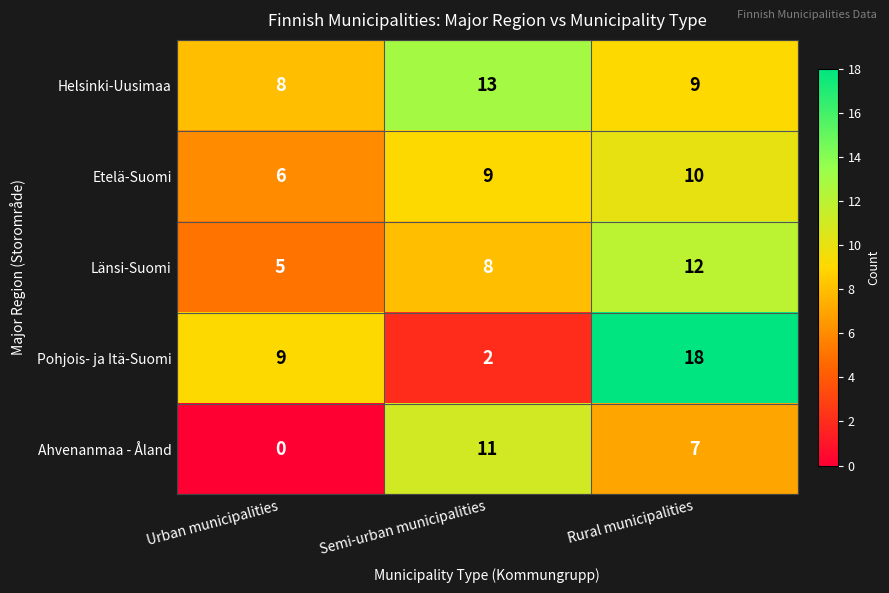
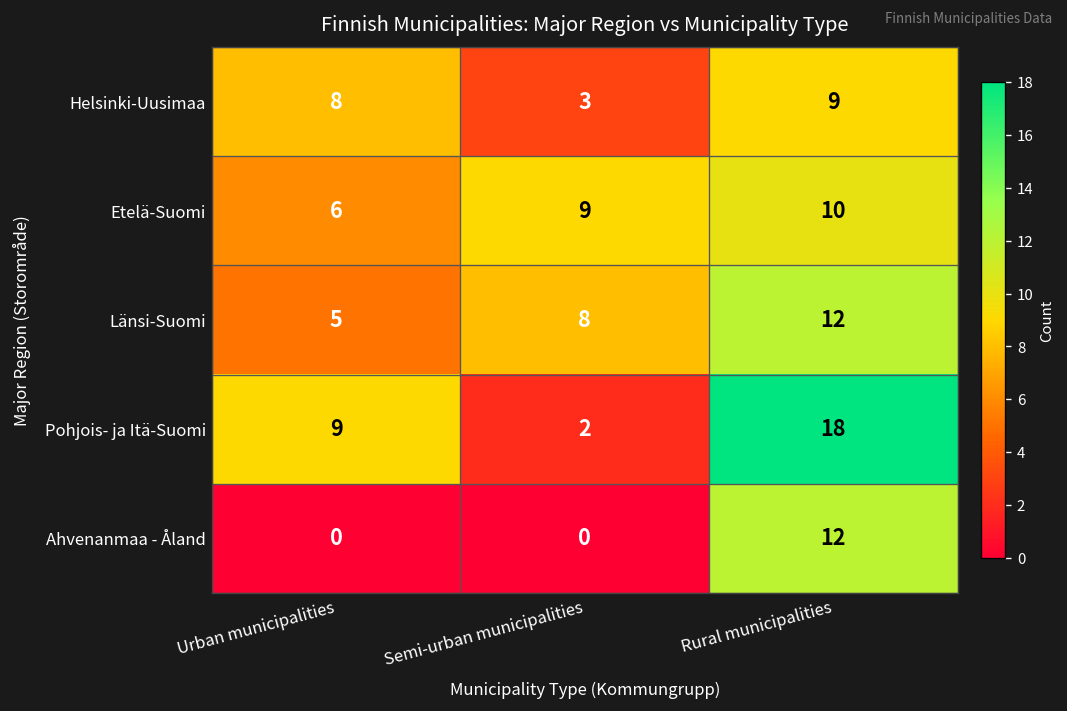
  {
    "Helsinki-Uusimaa": {
      "Urban municipalities": 8,
-     "Semi-urban municipalities": 13,
+     "Semi-urban municipalities": 3,
      "Rural municipalities": 9
    },
    "Etelä-Suomi": {
      "Urban municipalities": 6,
      "Semi-urban municipalities": 9,
      "Rural municipalities": 10
    },
    "Länsi-Suomi": {
      "Urban municipalities": 5,
      "Semi-urban municipalities": 8,
      "Rural municipalities": 12
    },
    "Pohjois- ja Itä-Suomi": {
      "Urban municipalities": 9,
      "Semi-urban municipalities": 2,
      "Rural municipalities": 18
    },
    "Ahvenanmaa - Åland": {
      "Urban municipalities": 0,
-     "Semi-urban municipalities": 11,
-     "Rural municipalities": 7
+     "Semi-urban municipalities": 0,
+     "Rural municipalities": 12
    }
  }
